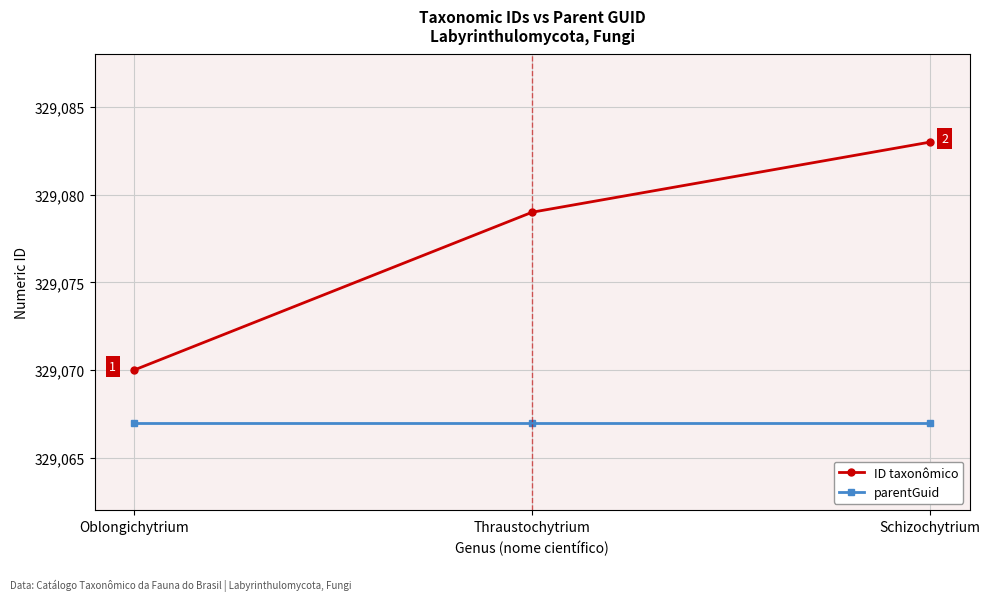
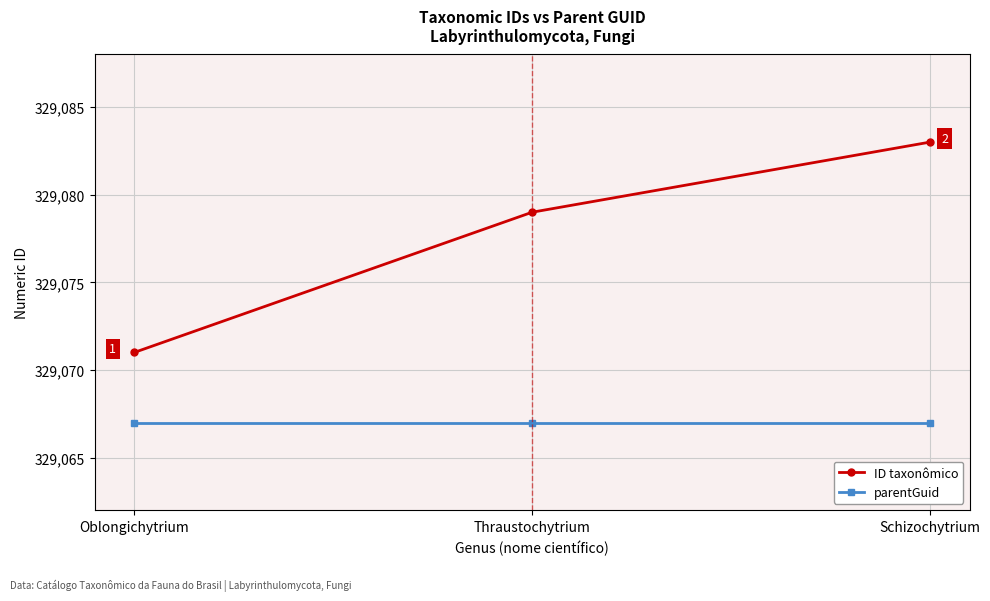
  {
    "ID taxonômico": {
-     "Oblongichytrium": "329,070",
+     "Oblongichytrium": "329,071",
      "Thraustochytrium": "329,079"
    },
    "parentGuid": {
      "Oblongichytrium": "329,067",
      "Thraustochytrium": "329,067",
      "Schizochytrium": "329,067"
    }
  }
